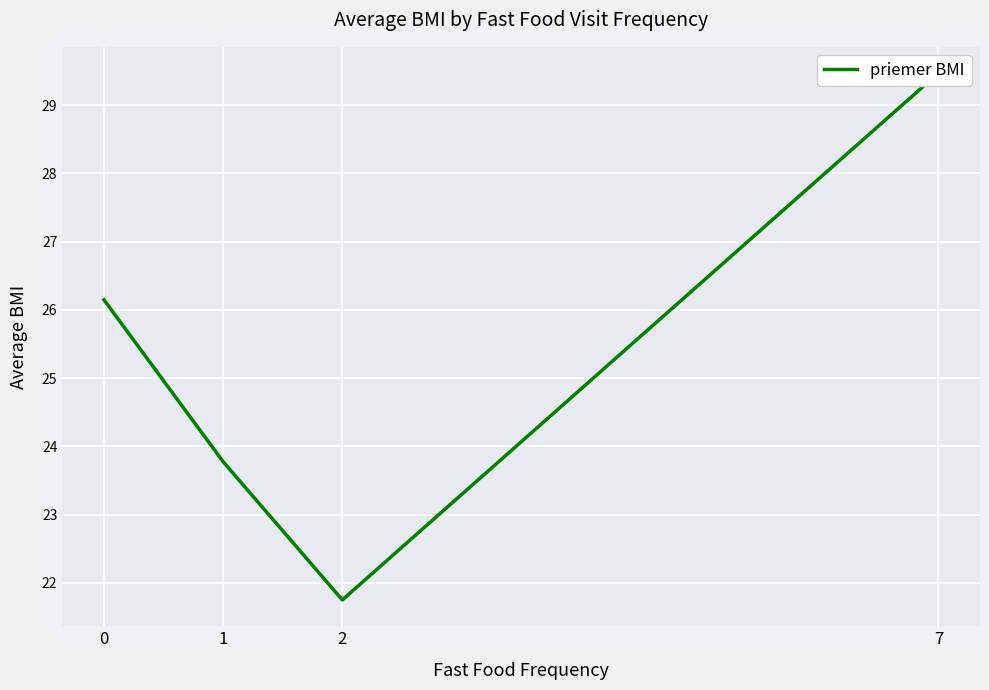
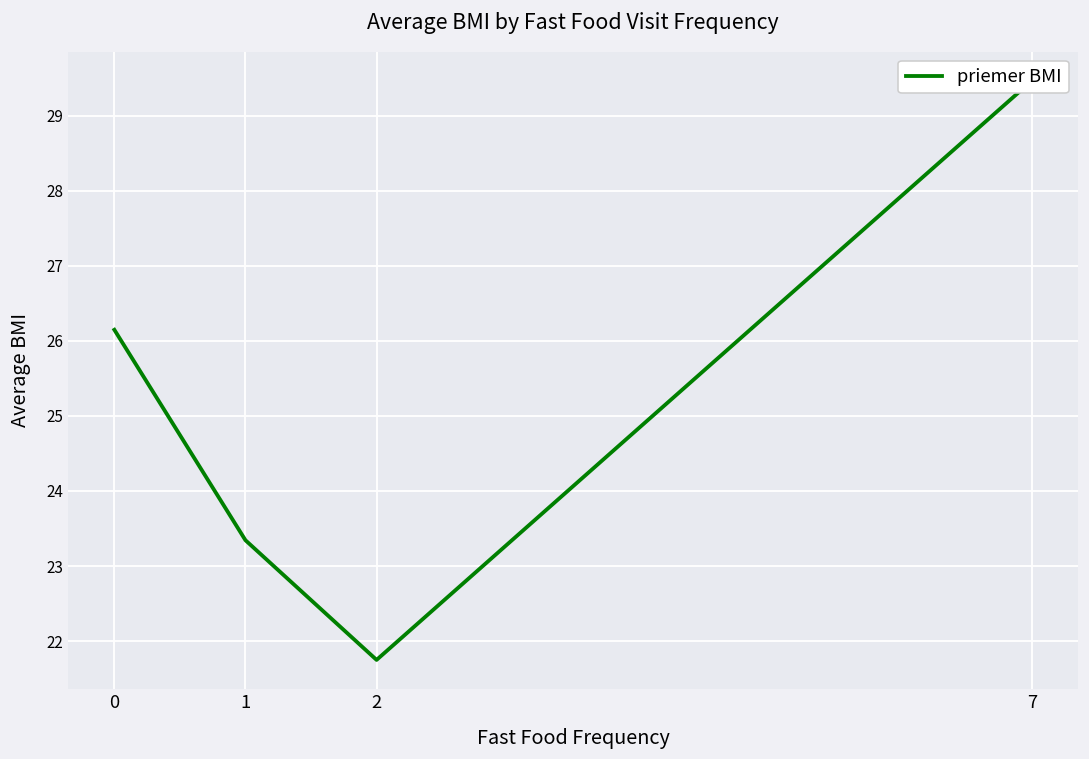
  {
    "0": 26.1,
-   "1": 23.8,
+   "1": 23.3,
    "2": 21.8
  }
